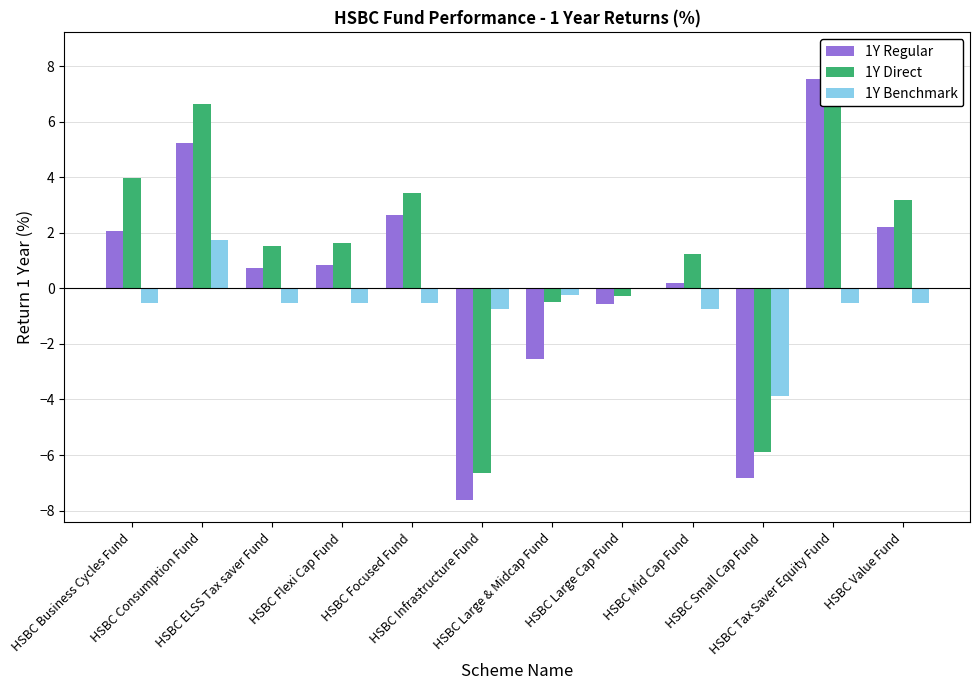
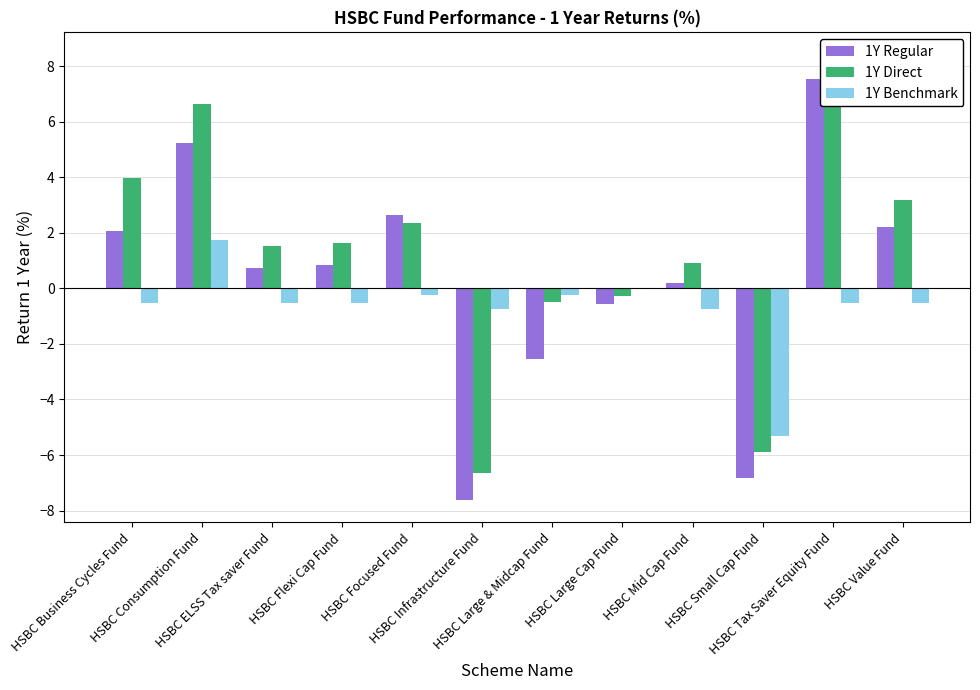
  {
    "1Y Regular": {
      "HSBC Business Cycles Fund": 2.1,
      "HSBC Consumption Fund": 5.2,
      "HSBC ELSS Tax saver Fund": 0.7,
      "HSBC Flexi Cap Fund": 0.9,
      "HSBC Focused Fund": 2.6,
      "HSBC Infrastructure Fund": -7.6,
      "HSBC Large & Midcap Fund": -2.5,
      "HSBC Large Cap Fund": -0.6,
      "HSBC Mid Cap Fund": 0.2,
      "HSBC Small Cap Fund": -6.8,
      "HSBC Tax Saver Equity Fund": 7.5,
      "HSBC Value Fund": 2.2
    },
    "1Y Direct": {
      "HSBC Business Cycles Fund": 4.0,
      "HSBC Consumption Fund": 6.7,
      "HSBC ELSS Tax saver Fund": 1.5,
      "HSBC Flexi Cap Fund": 1.6,
-     "HSBC Focused Fund": 3.4,
+     "HSBC Focused Fund": 2.3,
      "HSBC Infrastructure Fund": -6.7,
      "HSBC Large & Midcap Fund": -0.5,
      "HSBC Large Cap Fund": -0.3,
-     "HSBC Mid Cap Fund": 1.2,
+     "HSBC Mid Cap Fund": 0.9,
      "HSBC Small Cap Fund": -5.9,
      "HSBC Value Fund": 3.2
    },
    "1Y Benchmark": {
      "HSBC Business Cycles Fund": -0.5,
      "HSBC Consumption Fund": 1.7,
      "HSBC ELSS Tax saver Fund": -0.5,
      "HSBC Flexi Cap Fund": -0.5,
-     "HSBC Focused Fund": -0.5,
+     "HSBC Focused Fund": -0.2,
      "HSBC Infrastructure Fund": -0.7,
      "HSBC Large & Midcap Fund": -0.3,
      "HSBC Mid Cap Fund": -0.7,
-     "HSBC Small Cap Fund": -3.9,
+     "HSBC Small Cap Fund": -5.3,
      "HSBC Tax Saver Equity Fund": -0.5,
      "HSBC Value Fund": -0.5
    }
  }
